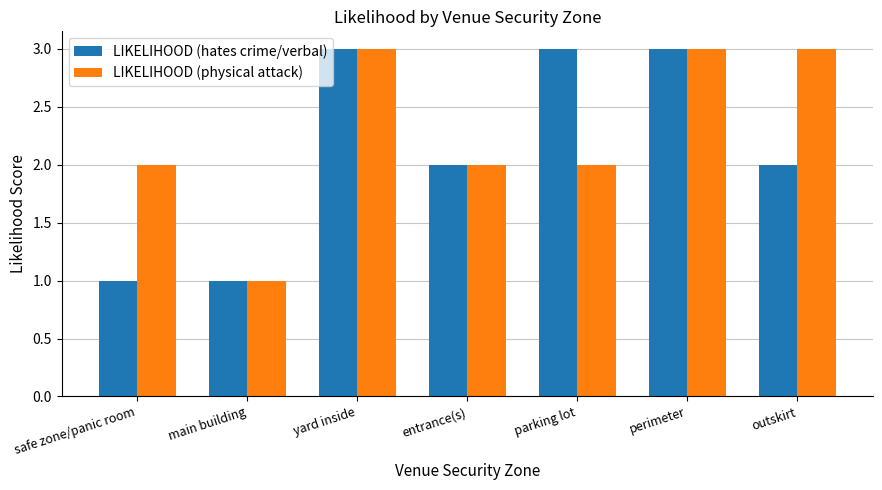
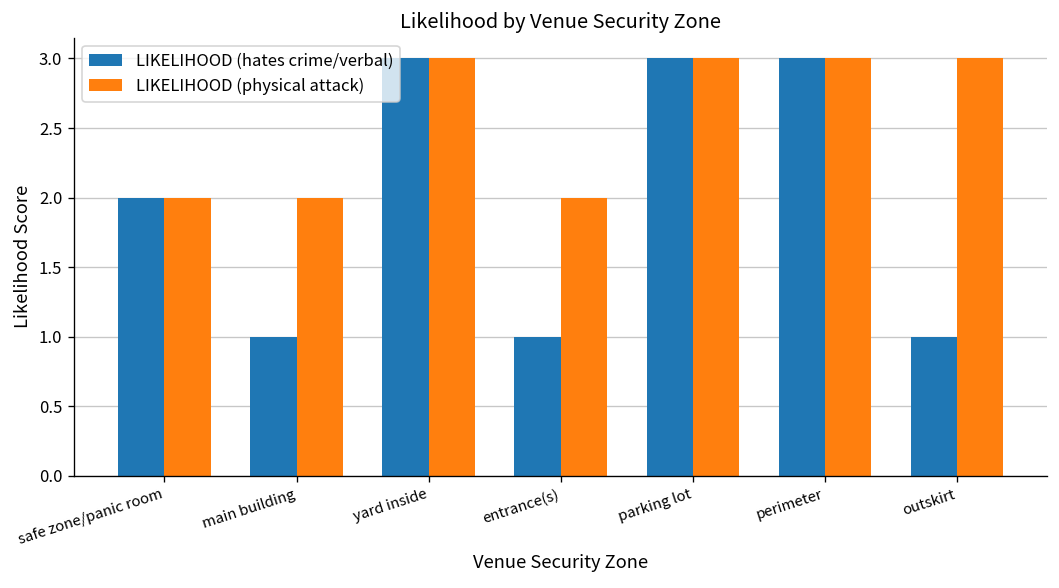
  {
    "LIKELIHOOD (hates crime/verbal)": {
-     "safe zone/panic room": 1,
+     "safe zone/panic room": 2,
      "main building": 1,
      "yard inside": 3,
-     "entrance(s)": 2,
+     "entrance(s)": 1,
      "parking lot": 3,
      "perimeter": 3,
-     "outskirt": 2
+     "outskirt": 1
    },
    "LIKELIHOOD (physical attack)": {
      "safe zone/panic room": 2,
-     "main building": 1,
+     "main building": 2,
      "yard inside": 3,
      "entrance(s)": 2,
-     "parking lot": 2,
+     "parking lot": 3,
      "perimeter": 3,
      "outskirt": 3
    }
  }
